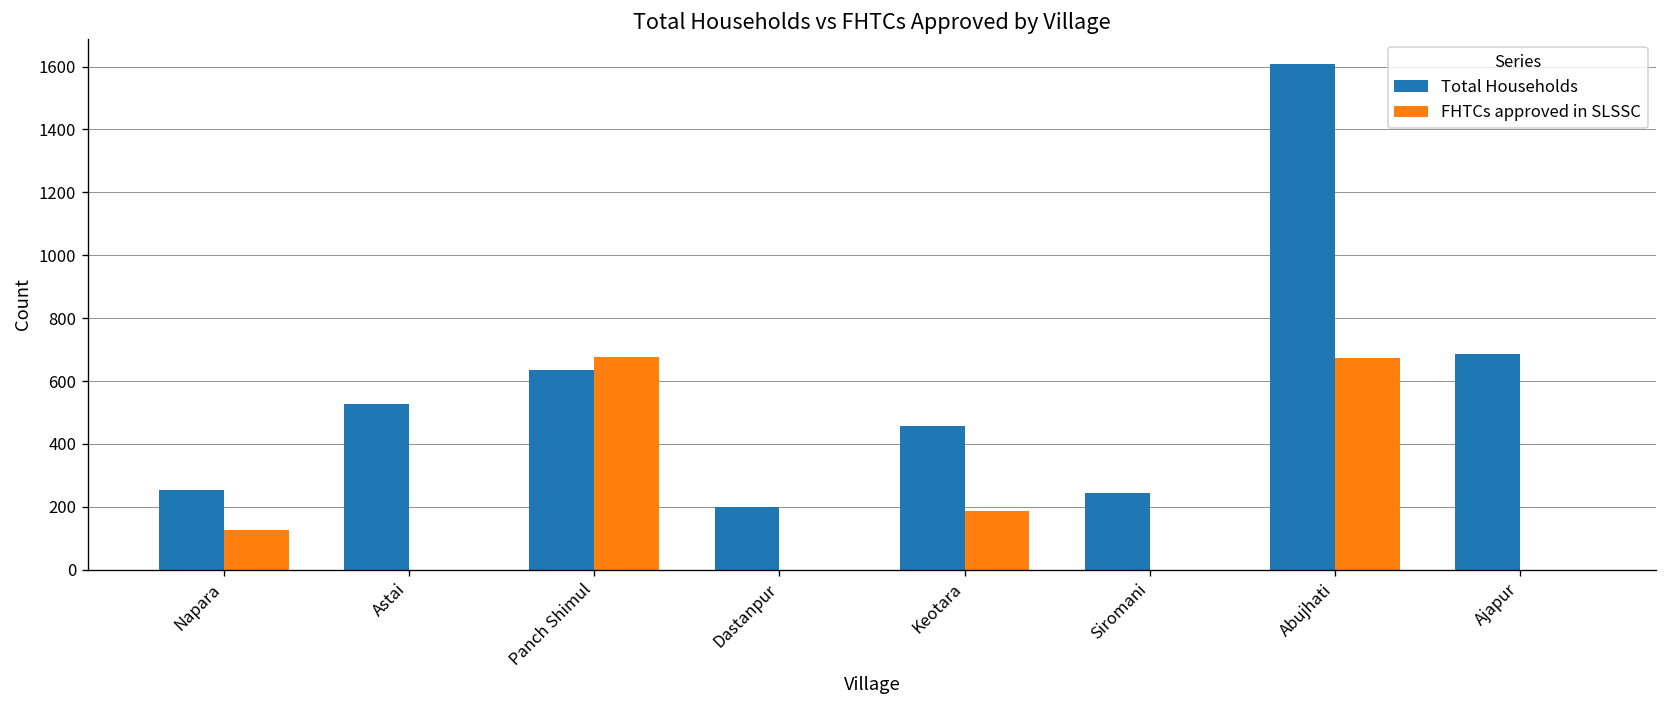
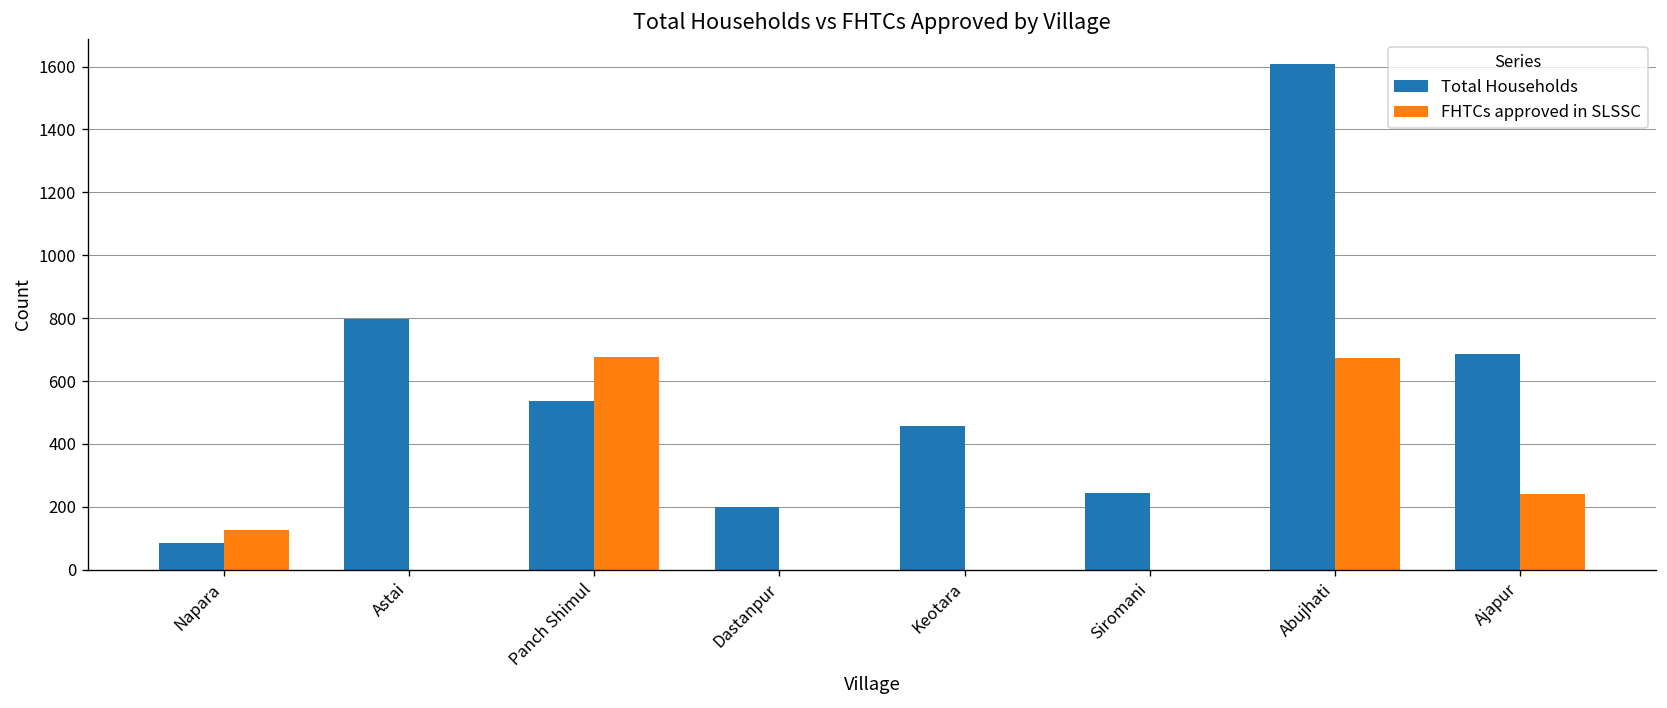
  {
    "Total Households": {
-     "Napara": 250,
-     "Astai": 530,
-     "Panch Shimul": 640,
+     "Napara": 90,
+     "Astai": 800,
+     "Panch Shimul": 540,
      "Dastanpur": 200,
      "Keotara": 460,
      "Siromani": 240,
      "Abujhati": 1610,
      "Ajapur": 690
    },
    "FHTCs approved in SLSSC": {
      "Napara": 130,
      "Astai": 0,
      "Panch Shimul": 680,
      "Dastanpur": 0,
-     "Keotara": 190,
+     "Keotara": 0,
      "Siromani": 0,
      "Abujhati": 670,
-     "Ajapur": 0
+     "Ajapur": 240
    }
  }
